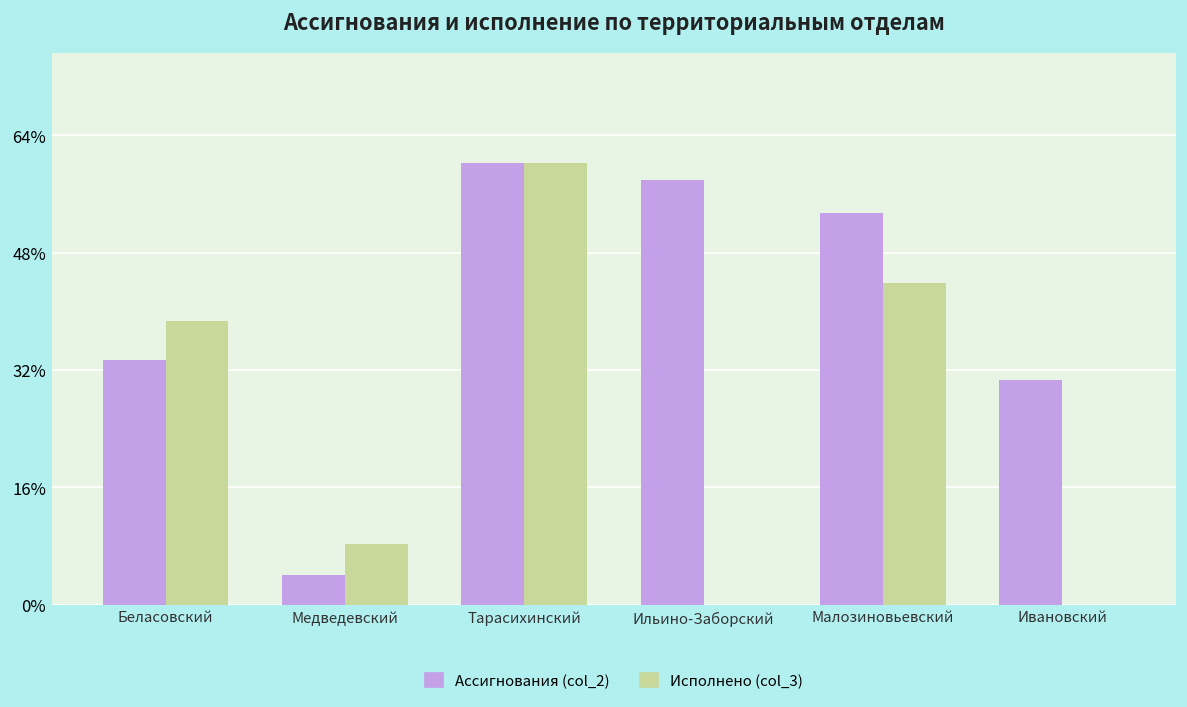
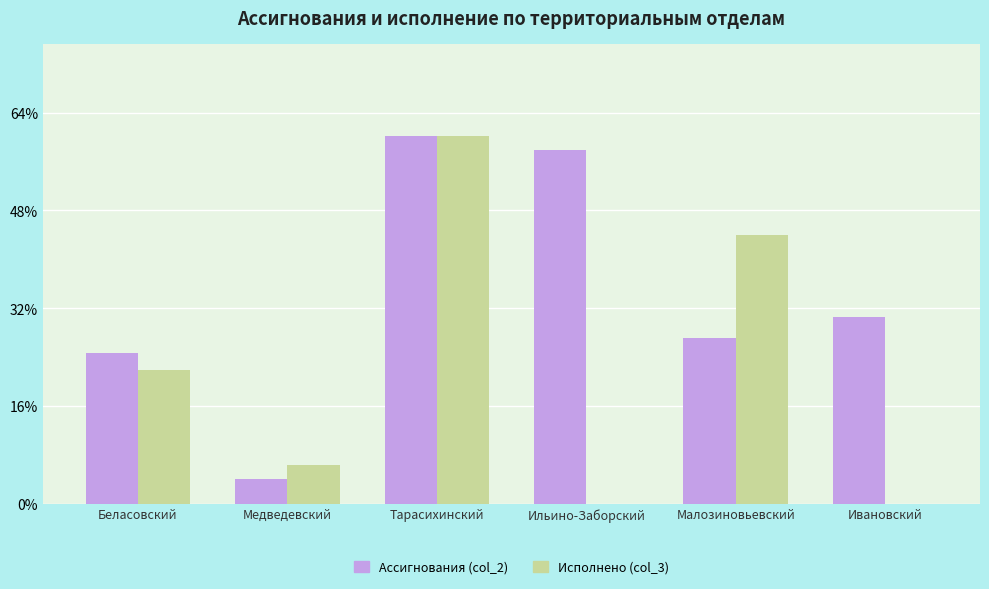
  {
    "Ассигнования (col_2)": {
-     "Беласовский": "33%",
+     "Беласовский": "25%",
      "Медведевский": "4%",
      "Тарасихинский": "60%",
      "Ильино-Заборский": "58%",
-     "Малозиновьевский": "53%",
+     "Малозиновьевский": "27%",
      "Ивановский": "31%"
    },
    "Исполнено (col_3)": {
-     "Беласовский": "39%",
-     "Медведевский": "8%",
+     "Беласовский": "22%",
+     "Медведевский": "6%",
      "Тарасихинский": "60%",
      "Ильино-Заборский": "0%",
      "Малозиновьевский": "44%",
      "Ивановский": "0%"
    }
  }
